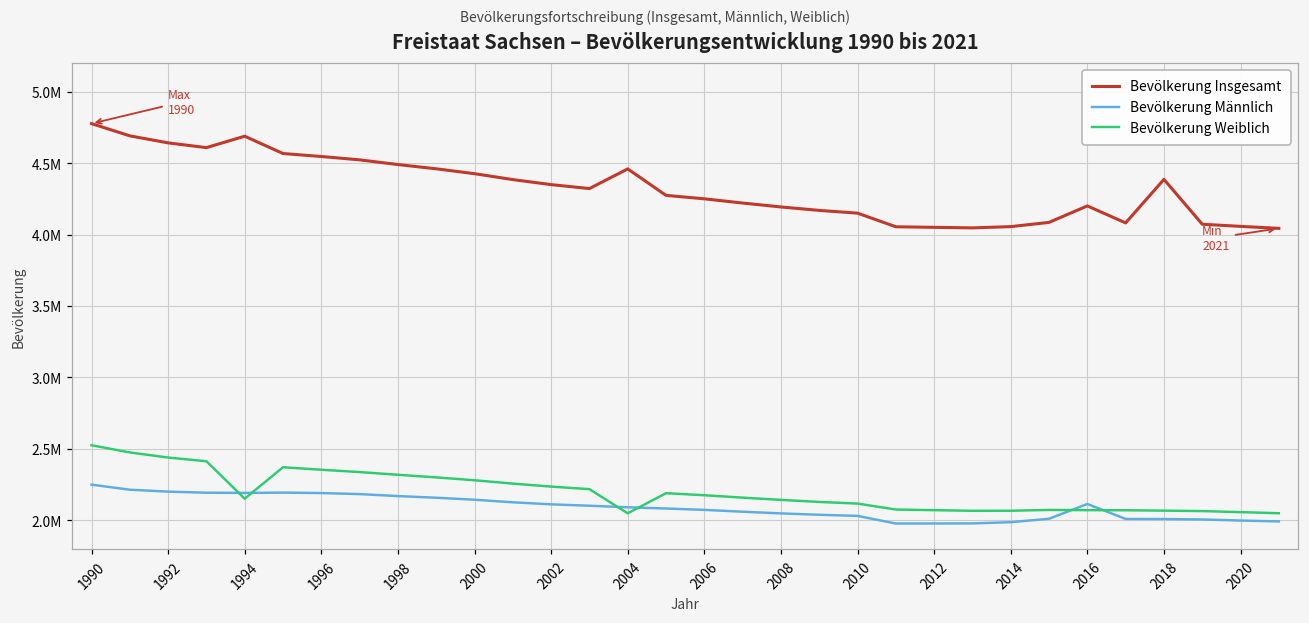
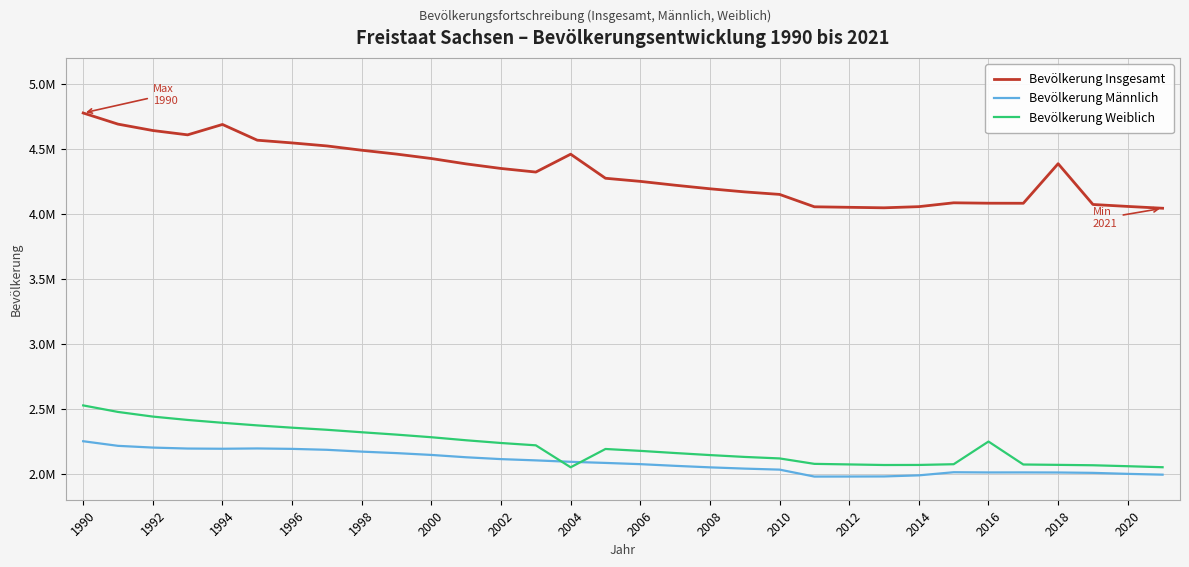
  {
    "Bevölkerung Insgesamt": {
      "1992": 4640000,
      "1994": 4690000,
      "1996": 4550000,
      "1998": 4490000,
      "2000": 4430000,
      "2002": 4350000,
      "2004": 4460000,
      "2006": 4250000,
      "2008": 4190000,
      "2010": 4150000,
      "2012": 4050000,
      "2014": 4060000,
-     "2016": 4200000,
+     "2016": 4080000,
      "2018": 4390000
    },
    "Bevölkerung Männlich": {
      "1990": 2250000,
      "1992": 2200000,
      "1994": 2190000,
      "1996": 2190000,
      "1998": 2170000,
      "2000": 2140000,
      "2002": 2110000,
      "2004": 2090000,
      "2006": 2070000,
      "2008": 2050000,
      "2010": 2030000,
      "2012": 1980000,
      "2014": 1990000,
-     "2016": 2110000,
+     "2016": 2010000,
      "2018": 2010000,
      "2020": 2000000
    },
    "Bevölkerung Weiblich": {
      "1990": 2530000,
      "1992": 2440000,
-     "1994": 2150000,
+     "1994": 2390000,
      "1996": 2350000,
      "1998": 2320000,
      "2000": 2280000,
      "2002": 2240000,
      "2004": 2050000,
      "2006": 2180000,
      "2008": 2140000,
      "2010": 2120000,
      "2012": 2070000,
      "2014": 2070000,
-     "2016": 2070000,
+     "2016": 2250000,
      "2018": 2070000,
      "2020": 2060000
    }
  }
